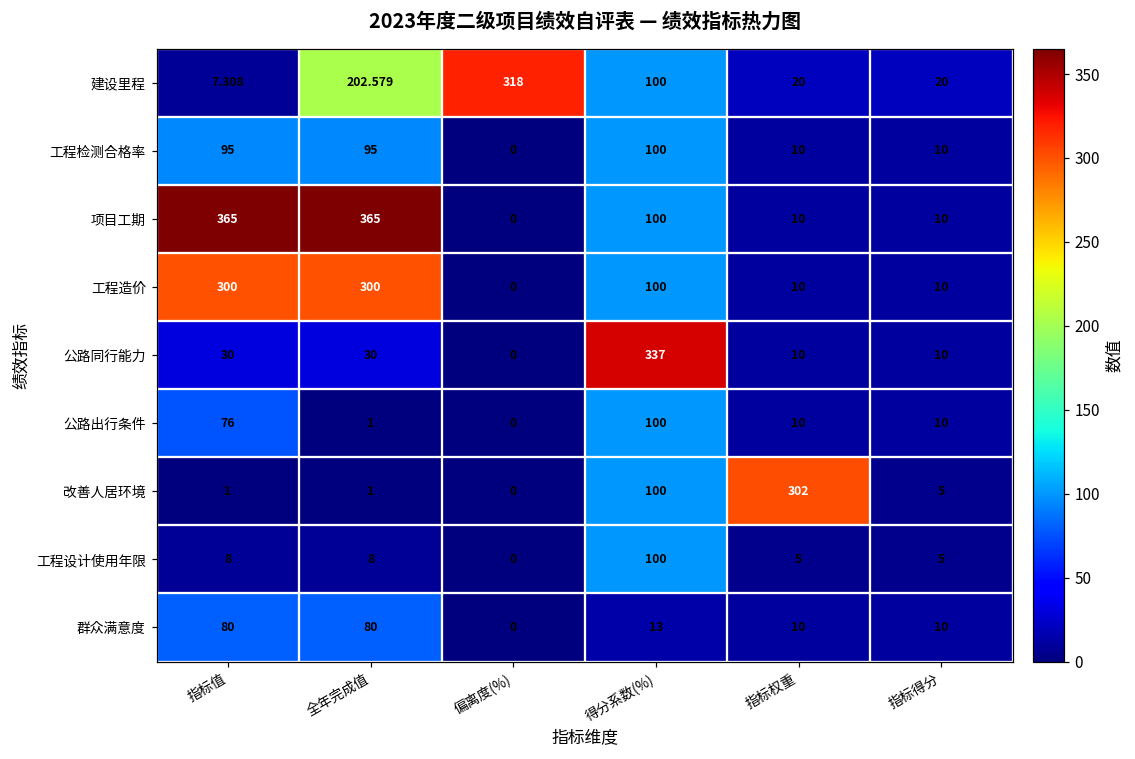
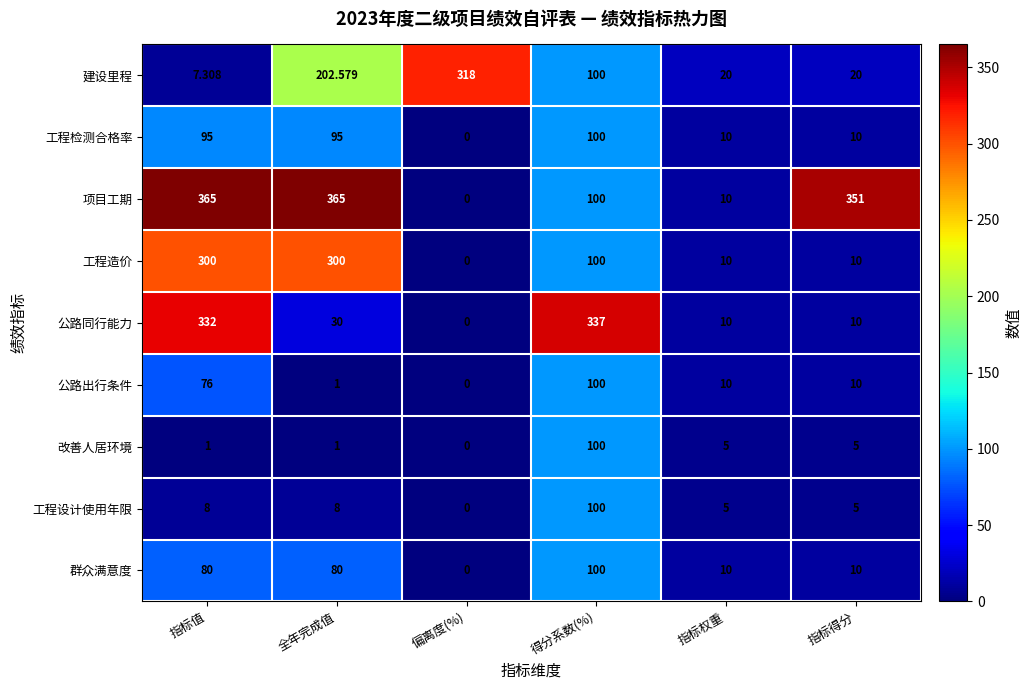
  {
    "建设里程": {
      "指标值": 7.308,
      "全年完成值": 202.579,
      "偏离度(%)": 318,
      "得分系数(%)": 100,
      "指标权重": 20,
      "指标得分": 20
    },
    "工程检测合格率": {
      "指标值": 95,
      "全年完成值": 95,
      "偏离度(%)": 0,
      "得分系数(%)": 100,
      "指标权重": 10,
      "指标得分": 10
    },
    "项目工期": {
      "指标值": 365,
      "全年完成值": 365,
      "偏离度(%)": 0,
      "得分系数(%)": 100,
      "指标权重": 10,
-     "指标得分": 10
+     "指标得分": 351
    },
    "工程造价": {
      "指标值": 300,
      "全年完成值": 300,
      "偏离度(%)": 0,
      "得分系数(%)": 100,
      "指标权重": 10,
      "指标得分": 10
    },
    "公路同行能力": {
-     "指标值": 30,
+     "指标值": 332,
      "全年完成值": 30,
      "偏离度(%)": 0,
      "得分系数(%)": 337,
      "指标权重": 10,
      "指标得分": 10
    },
    "公路出行条件": {
      "指标值": 76,
      "全年完成值": 1,
      "偏离度(%)": 0,
      "得分系数(%)": 100,
      "指标权重": 10,
      "指标得分": 10
    },
    "改善人居环境": {
      "指标值": 1,
      "全年完成值": 1,
      "偏离度(%)": 0,
      "得分系数(%)": 100,
-     "指标权重": 302,
+     "指标权重": 5,
      "指标得分": 5
    },
    "工程设计使用年限": {
      "指标值": 8,
      "全年完成值": 8,
      "偏离度(%)": 0,
      "得分系数(%)": 100,
      "指标权重": 5,
      "指标得分": 5
    },
    "群众满意度": {
      "指标值": 80,
      "全年完成值": 80,
      "偏离度(%)": 0,
-     "得分系数(%)": 13,
+     "得分系数(%)": 100,
      "指标权重": 10,
      "指标得分": 10
    }
  }
